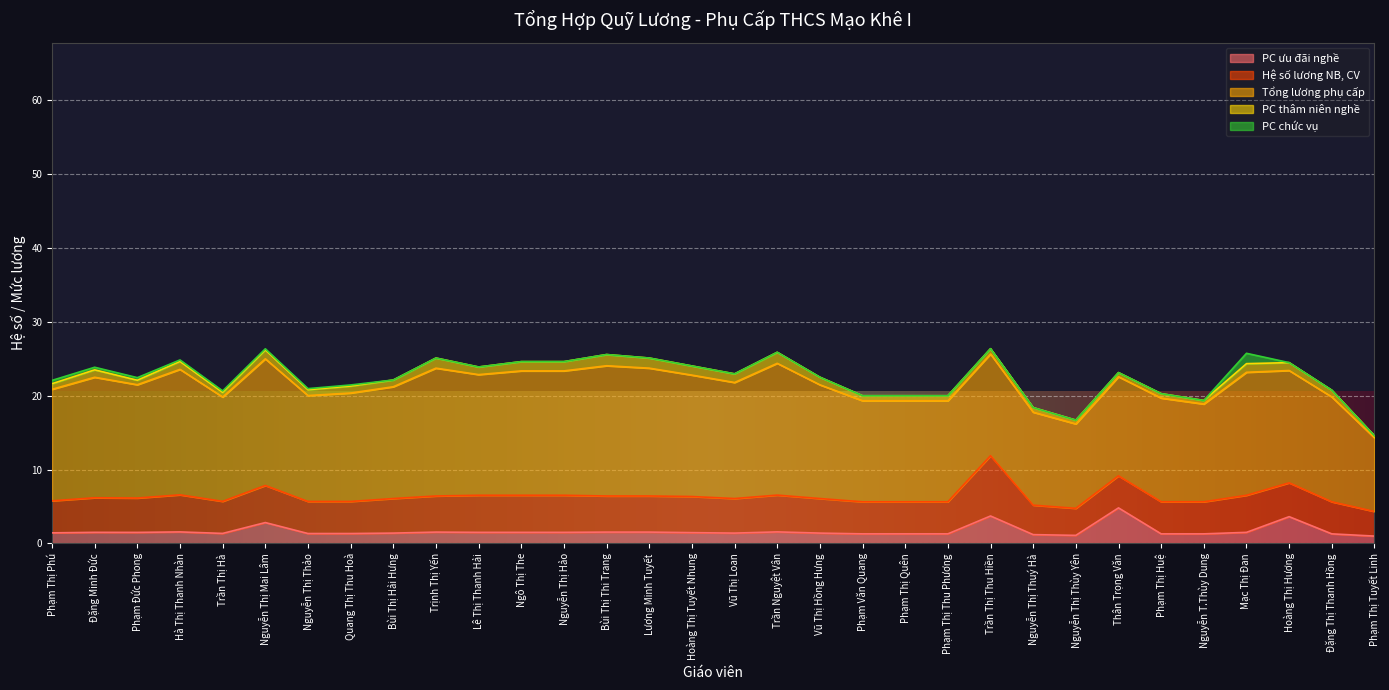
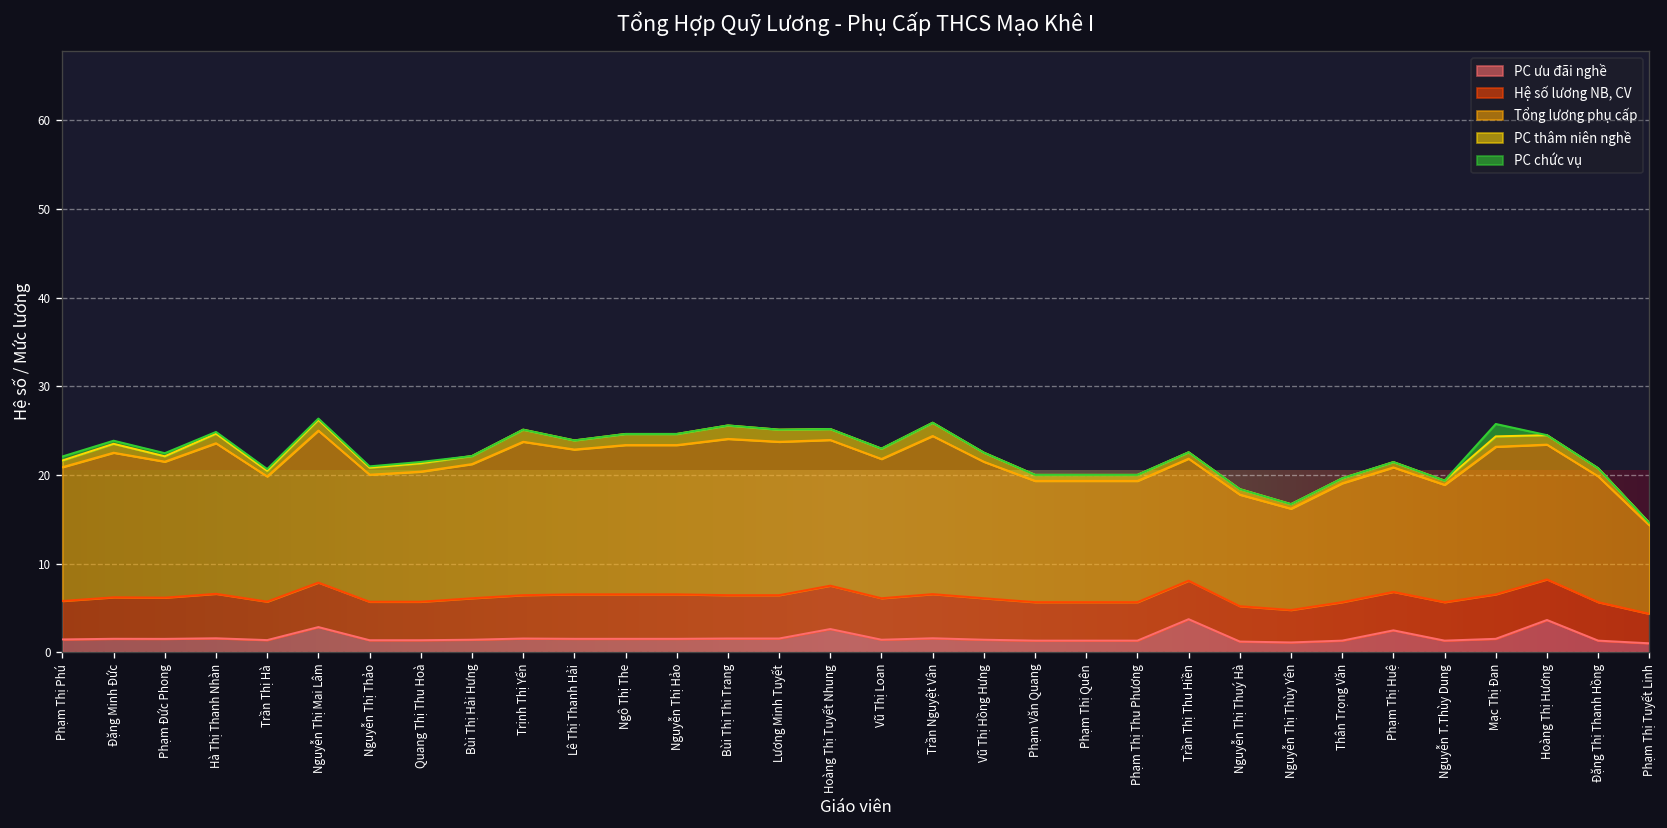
  {
    "PC ưu đãi nghề": {
      "Phạm Thị Phú": 1,
      "Đặng Minh Đức": 2,
      "Phạm Đức Phong": 2,
      "Hà Thị Thanh Nhàn": 2,
      "Trần Thị Hà": 1,
      "Nguyễn Thị Mai Lâm": 3,
      "Nguyễn Thị Thảo": 1,
      "Quang Thị Thu Hoà": 1,
      "Bùi Thị Hải Hưng": 1,
      "Trịnh Thị Yến": 2,
      "Lê Thị Thanh Hải": 2,
      "Ngô Thị The": 2,
      "Nguyễn Thị Hảo": 2,
      "Bùi Thị Thi Trang": 2,
      "Lương Minh Tuyết": 2,
-     "Hoàng Thị Tuyết Nhung": 1,
+     "Hoàng Thị Tuyết Nhung": 3,
      "Vũ Thị Loan": 1,
      "Trần Nguyệt Vân": 2,
      "Vũ Thị Hồng Hưng": 1,
      "Phạm Văn Quang": 1,
      "Phạm Thị Quên": 1,
      "Phạm Thị Thu Phương": 1,
      "Trần Thị Thu Hiền": 4,
      "Nguyễn Thị Thuý Hà": 1,
      "Nguyễn Thị Thùy Yên": 1,
-     "Thân Trọng Văn": 5,
-     "Phạm Thị Huệ": 1,
+     "Thân Trọng Văn": 1,
+     "Phạm Thị Huệ": 2,
      "Nguyễn T.Thùy Dung": 1,
      "Mạc Thị Đan": 2,
      "Hoàng Thị Hương": 4,
      "Đặng Thị Thanh Hồng": 1,
      "Phạm Thị Tuyết Linh": 1
    },
    "Hệ số lương NB, CV": {
      "Phạm Thị Phú": 4,
      "Đặng Minh Đức": 5,
      "Phạm Đức Phong": 5,
      "Hà Thị Thanh Nhàn": 5,
      "Trần Thị Hà": 4,
      "Nguyễn Thị Mai Lâm": 5,
      "Nguyễn Thị Thảo": 4,
      "Quang Thị Thu Hoà": 4,
      "Bùi Thị Hải Hưng": 5,
      "Trịnh Thị Yến": 5,
      "Lê Thị Thanh Hải": 5,
      "Ngô Thị The": 5,
      "Nguyễn Thị Hảo": 5,
      "Bùi Thị Thi Trang": 5,
      "Lương Minh Tuyết": 5,
      "Hoàng Thị Tuyết Nhung": 5,
      "Vũ Thị Loan": 5,
      "Trần Nguyệt Vân": 5,
      "Vũ Thị Hồng Hưng": 5,
      "Phạm Văn Quang": 4,
      "Phạm Thị Quên": 4,
      "Phạm Thị Thu Phương": 4,
-     "Trần Thị Thu Hiền": 8,
+     "Trần Thị Thu Hiền": 4,
      "Nguyễn Thị Thuý Hà": 4,
      "Nguyễn Thị Thùy Yên": 4,
      "Thân Trọng Văn": 4,
      "Phạm Thị Huệ": 4,
      "Nguyễn T.Thùy Dung": 4,
      "Mạc Thị Đan": 5,
      "Hoàng Thị Hương": 5,
      "Đặng Thị Thanh Hồng": 4,
      "Phạm Thị Tuyết Linh": 3
    },
    "PC chức vụ": {
      "Phạm Thị Phú": 0,
      "Phạm Đức Phong": 0,
      "Mạc Thị Đan": 1
    }
  }
